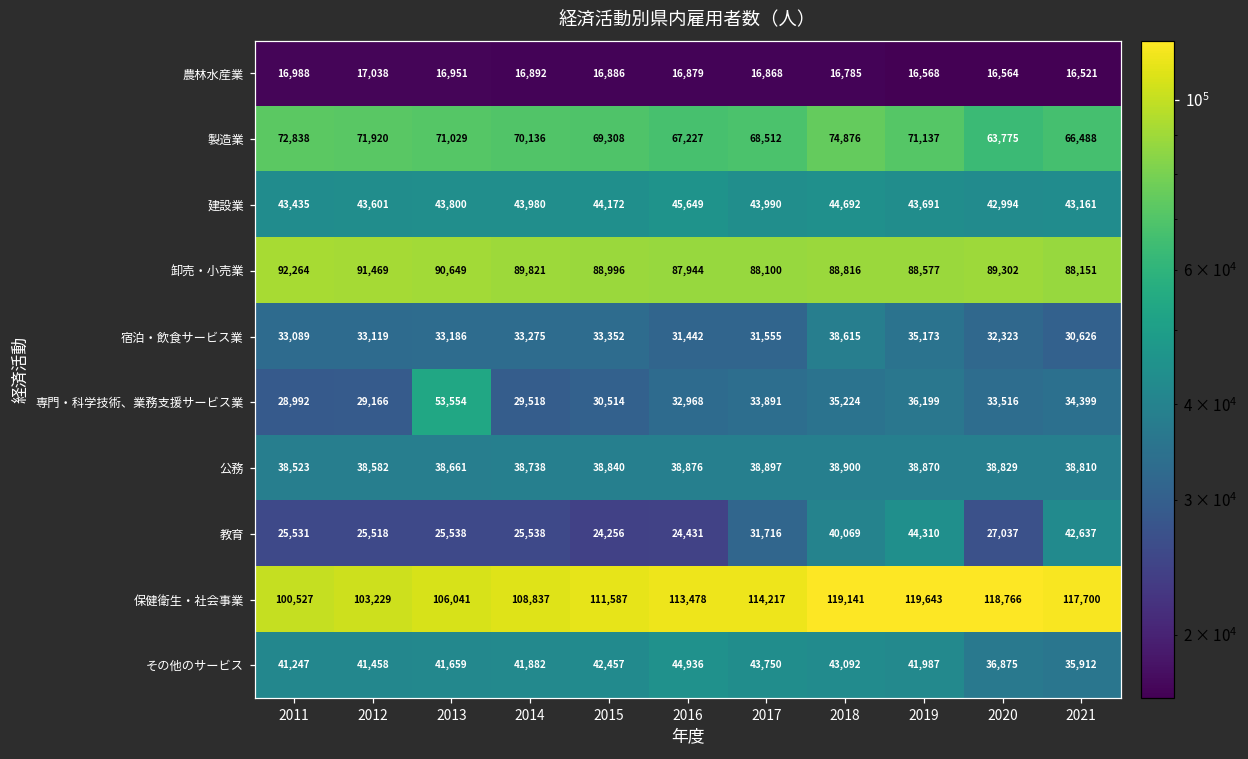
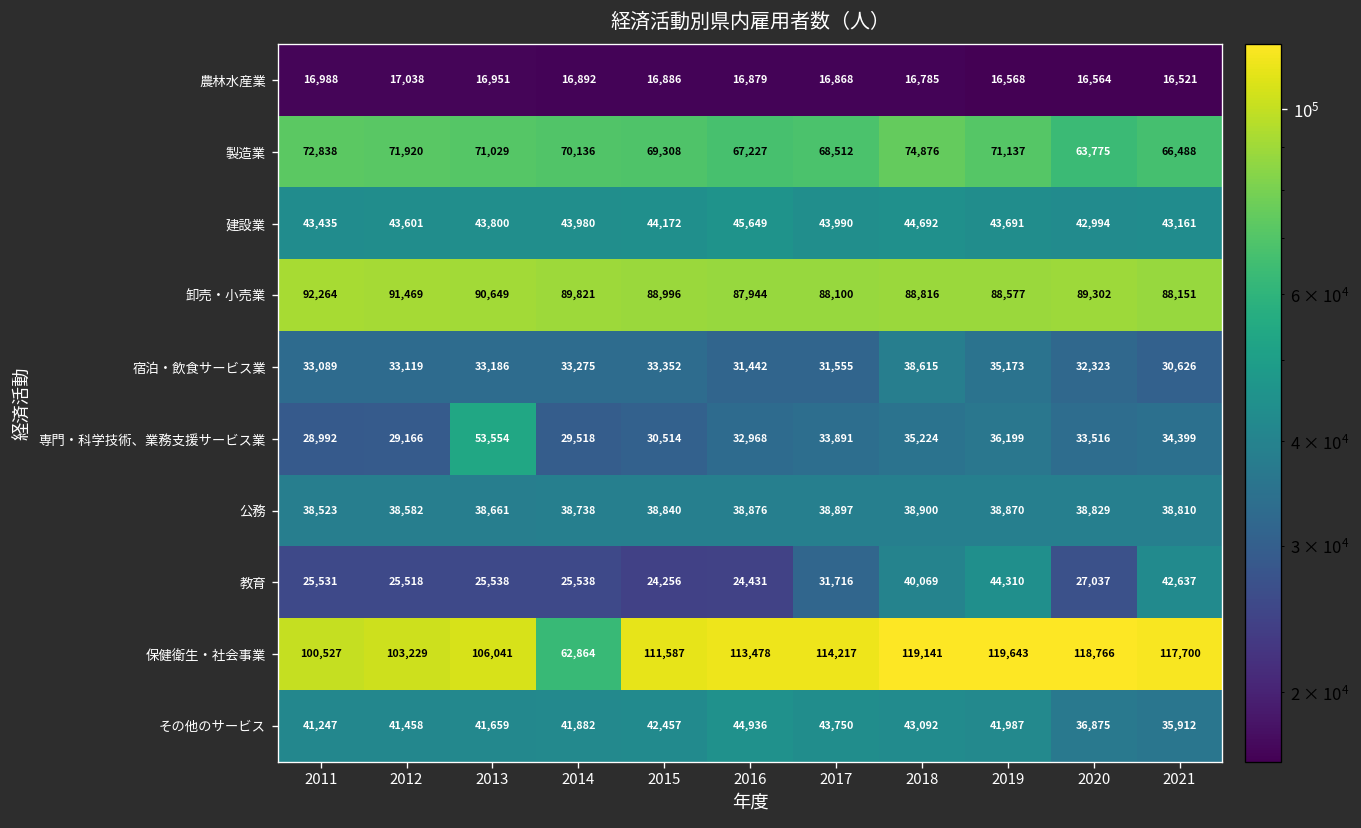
  {
    "農林水産業": {
      "2011": "16,988",
      "2012": "17,038",
      "2013": "16,951",
      "2014": "16,892",
      "2015": "16,886",
      "2016": "16,879",
      "2017": "16,868",
      "2018": "16,785",
      "2019": "16,568",
      "2020": "16,564",
      "2021": "16,521"
    },
    "製造業": {
      "2011": "72,838",
      "2012": "71,920",
      "2013": "71,029",
      "2014": "70,136",
      "2015": "69,308",
      "2016": "67,227",
      "2017": "68,512",
      "2018": "74,876",
      "2019": "71,137",
      "2020": "63,775",
      "2021": "66,488"
    },
    "建設業": {
      "2011": "43,435",
      "2012": "43,601",
      "2013": "43,800",
      "2014": "43,980",
      "2015": "44,172",
      "2016": "45,649",
      "2017": "43,990",
      "2018": "44,692",
      "2019": "43,691",
      "2020": "42,994",
      "2021": "43,161"
    },
    "卸売・小売業": {
      "2011": "92,264",
      "2012": "91,469",
      "2013": "90,649",
      "2014": "89,821",
      "2015": "88,996",
      "2016": "87,944",
      "2017": "88,100",
      "2018": "88,816",
      "2019": "88,577",
      "2020": "89,302",
      "2021": "88,151"
    },
    "宿泊・飲食サービス業": {
      "2011": "33,089",
      "2012": "33,119",
      "2013": "33,186",
      "2014": "33,275",
      "2015": "33,352",
      "2016": "31,442",
      "2017": "31,555",
      "2018": "38,615",
      "2019": "35,173",
      "2020": "32,323",
      "2021": "30,626"
    },
    "専門・科学技術、業務支援サービス業": {
      "2011": "28,992",
      "2012": "29,166",
      "2013": "53,554",
      "2014": "29,518",
      "2015": "30,514",
      "2016": "32,968",
      "2017": "33,891",
      "2018": "35,224",
      "2019": "36,199",
      "2020": "33,516",
      "2021": "34,399"
    },
    "公務": {
      "2011": "38,523",
      "2012": "38,582",
      "2013": "38,661",
      "2014": "38,738",
      "2015": "38,840",
      "2016": "38,876",
      "2017": "38,897",
      "2018": "38,900",
      "2019": "38,870",
      "2020": "38,829",
      "2021": "38,810"
    },
    "教育": {
      "2011": "25,531",
      "2012": "25,518",
      "2013": "25,538",
      "2014": "25,538",
      "2015": "24,256",
      "2016": "24,431",
      "2017": "31,716",
      "2018": "40,069",
      "2019": "44,310",
      "2020": "27,037",
      "2021": "42,637"
    },
    "保健衛生・社会事業": {
      "2011": "100,527",
      "2012": "103,229",
      "2013": "106,041",
-     "2014": "108,837",
+     "2014": "62,864",
      "2015": "111,587",
      "2016": "113,478",
      "2017": "114,217",
      "2018": "119,141",
      "2019": "119,643",
      "2020": "118,766",
      "2021": "117,700"
    },
    "その他のサービス": {
      "2011": "41,247",
      "2012": "41,458",
      "2013": "41,659",
      "2014": "41,882",
      "2015": "42,457",
      "2016": "44,936",
      "2017": "43,750",
      "2018": "43,092",
      "2019": "41,987",
      "2020": "36,875",
      "2021": "35,912"
    }
  }
